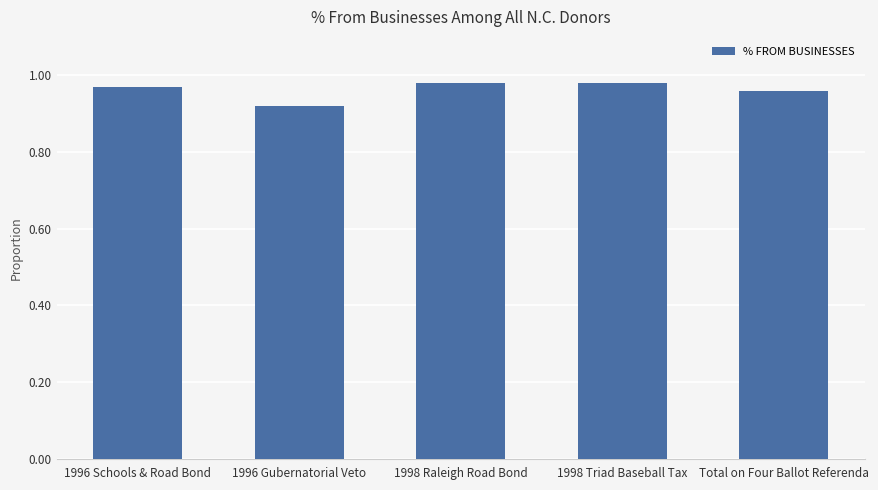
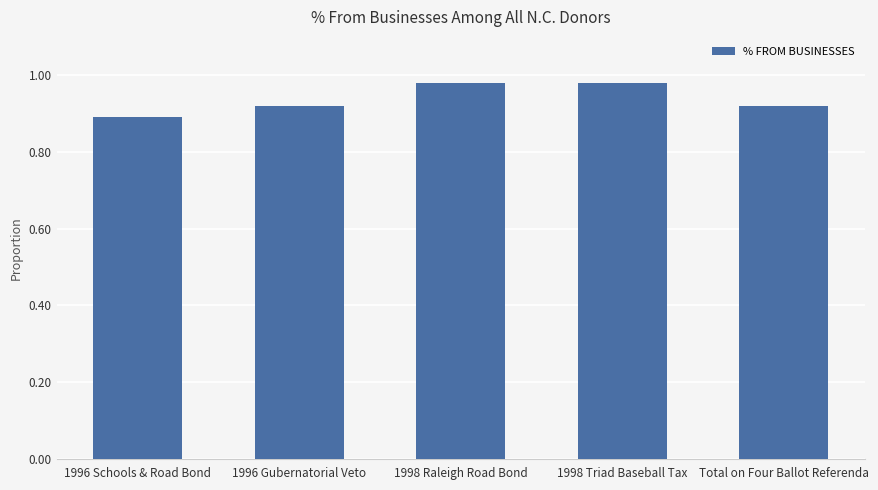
  {
-   "1996 Schools & Road Bond": 0.97,
+   "1996 Schools & Road Bond": 0.89,
    "1996 Gubernatorial Veto": 0.92,
    "1998 Raleigh Road Bond": 0.98,
    "1998 Triad Baseball Tax": 0.98,
-   "Total on Four Ballot Referenda": 0.96
+   "Total on Four Ballot Referenda": 0.92
  }
